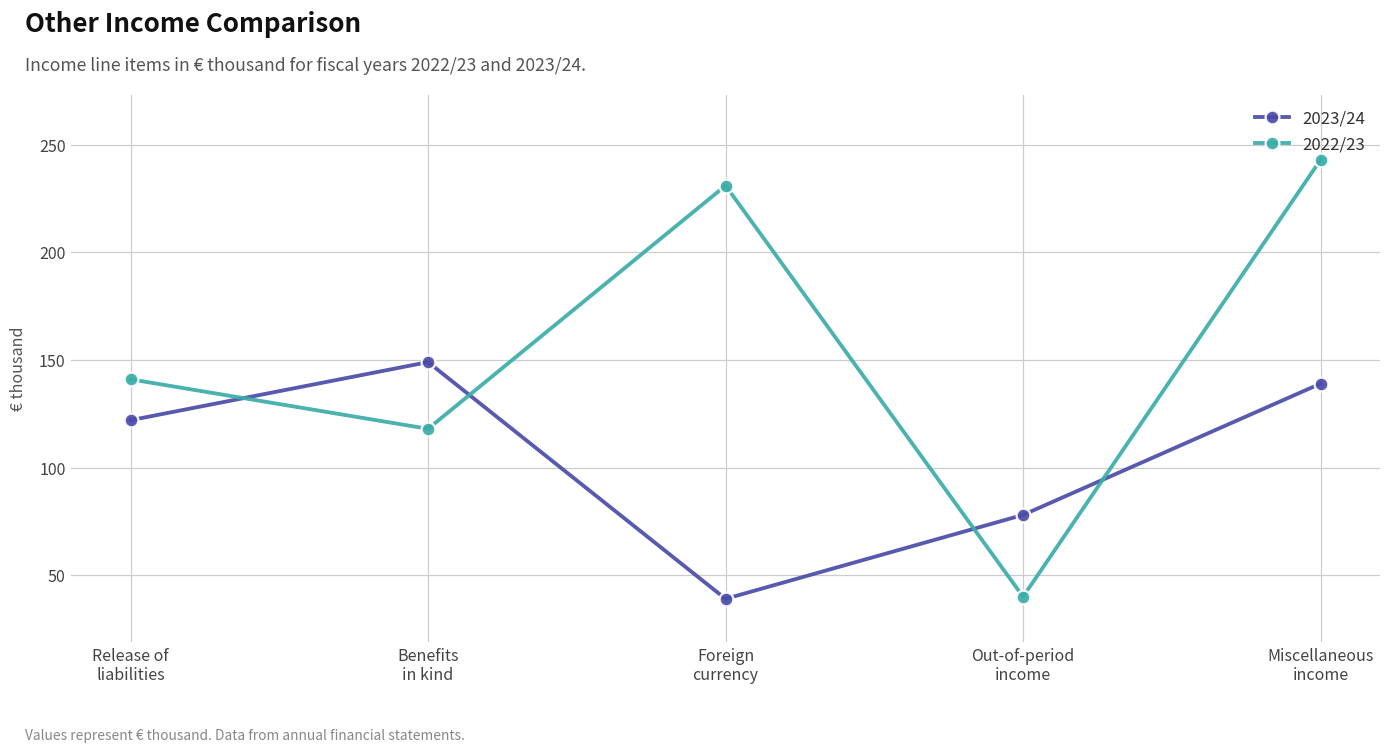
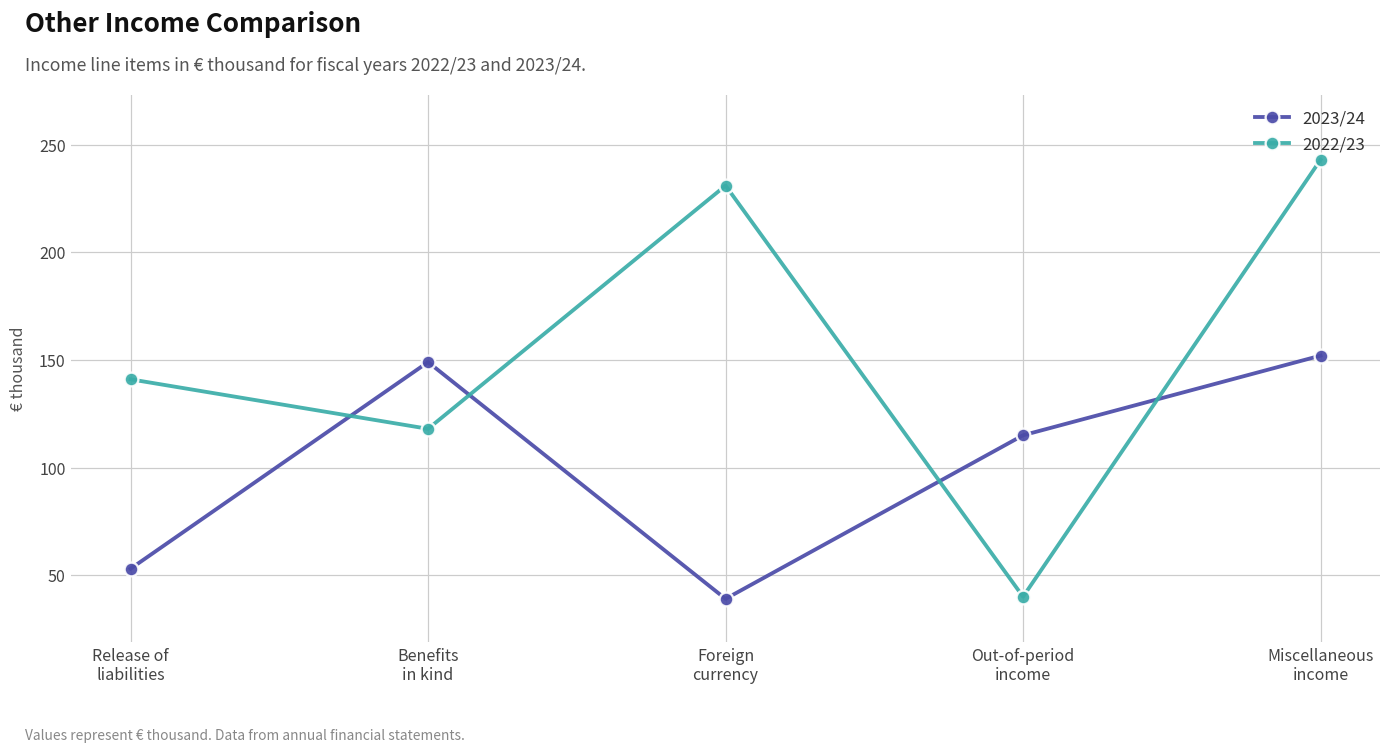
  {
    "2023/24": {
-     "Release of liabilities": 122,
+     "Release of liabilities": 53,
      "Benefits in kind": 149,
      "Foreign currency": 39,
-     "Out-of-period income": 78,
-     "Miscellaneous income": 139
+     "Out-of-period income": 115,
+     "Miscellaneous income": 152
    },
    "2022/23": {
      "Release of liabilities": 141,
      "Benefits in kind": 118,
      "Foreign currency": 231,
      "Out-of-period income": 40,
      "Miscellaneous income": 243
    }
  }
